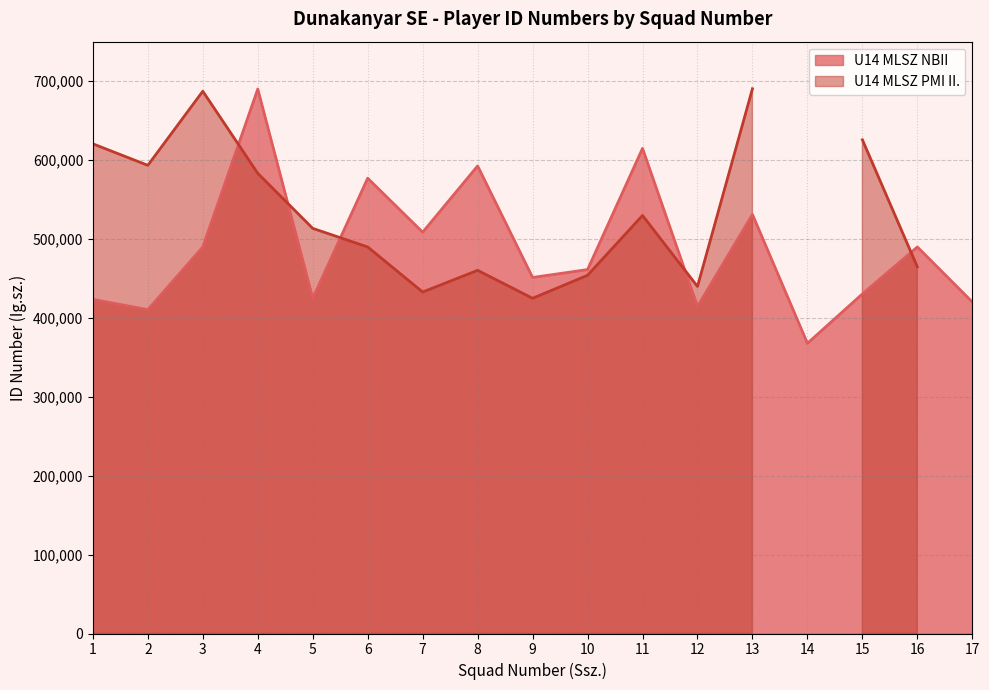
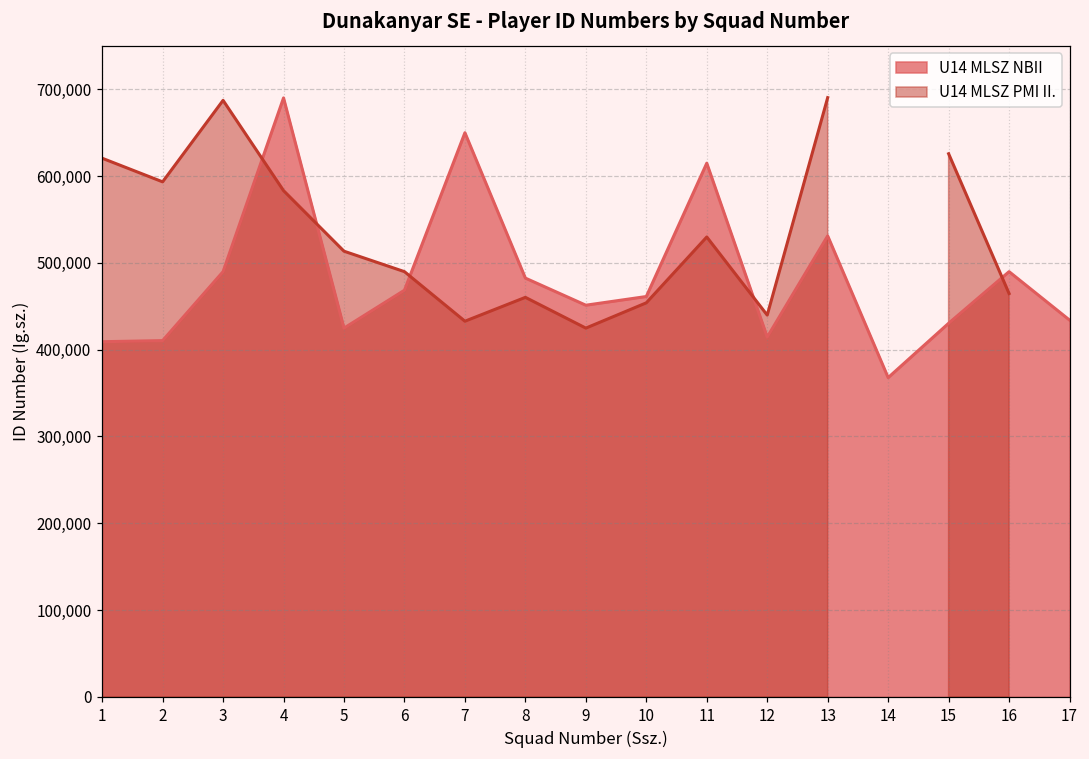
  {
    "U14 MLSZ NBII": {
-     "1": "420,000",
+     "1": "410,000",
      "2": "410,000",
      "3": "490,000",
      "4": "690,000",
      "5": "420,000",
-     "6": "580,000",
-     "7": "510,000",
-     "8": "590,000",
+     "6": "470,000",
+     "7": "650,000",
+     "8": "480,000",
      "9": "450,000",
      "10": "460,000",
      "11": "610,000",
      "12": "410,000",
      "13": "530,000",
      "14": "370,000",
      "15": "430,000",
      "16": "490,000",
-     "17": "420,000"
+     "17": "430,000"
    }
  }
